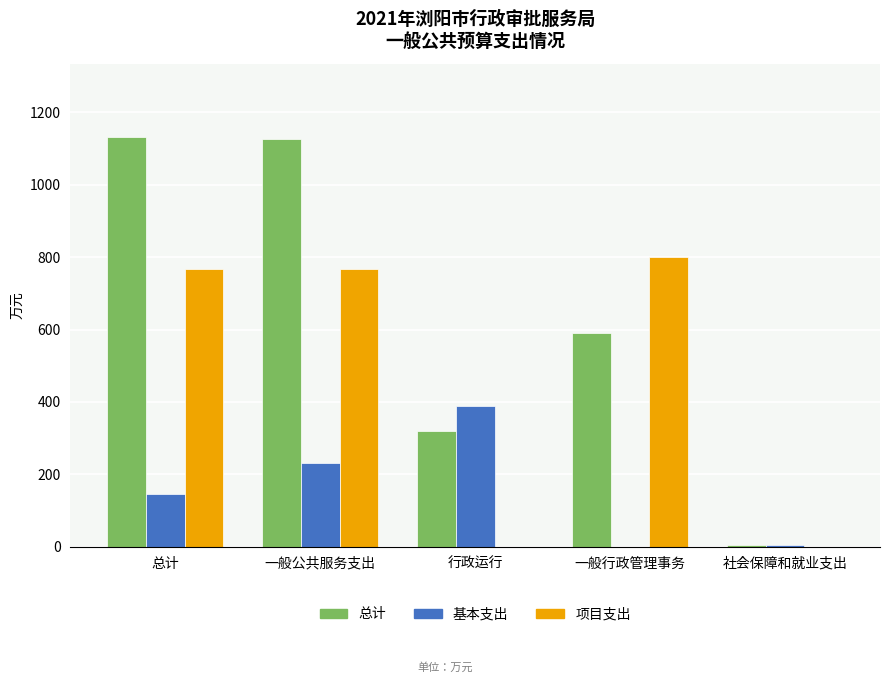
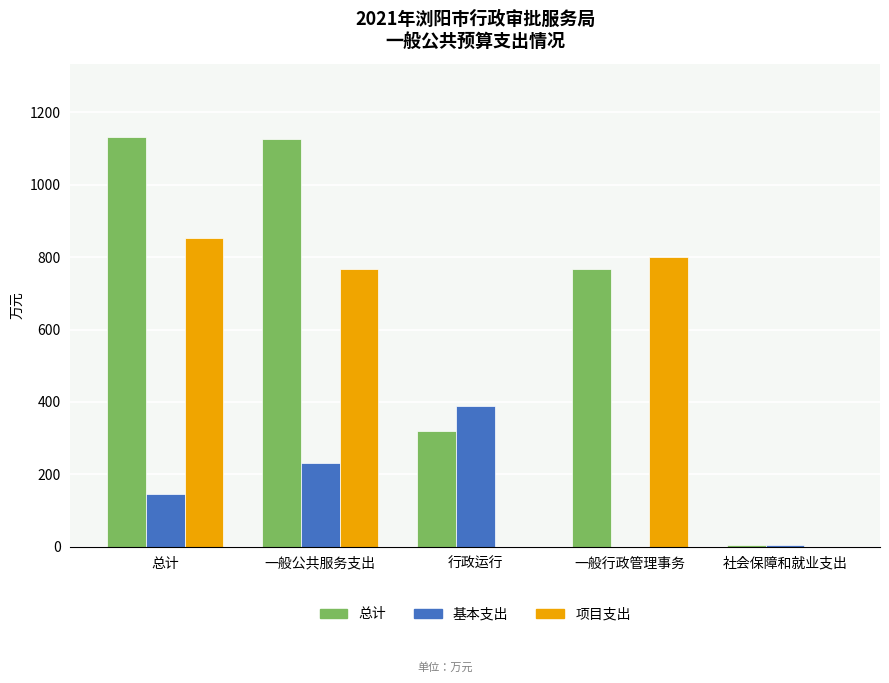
  {
    "总计": {
      "总计": 1130,
      "一般公共服务支出": 1130,
      "行政运行": 320,
-     "一般行政管理事务": 590
+     "一般行政管理事务": 770
    },
    "基本支出": {
      "总计": 140,
      "一般公共服务支出": 230,
      "行政运行": 390,
      "一般行政管理事务": 0
    },
    "项目支出": {
-     "总计": 770,
+     "总计": 850,
      "一般公共服务支出": 770,
      "行政运行": 0,
      "一般行政管理事务": 800,
      "社会保障和就业支出": 0
    }
  }
